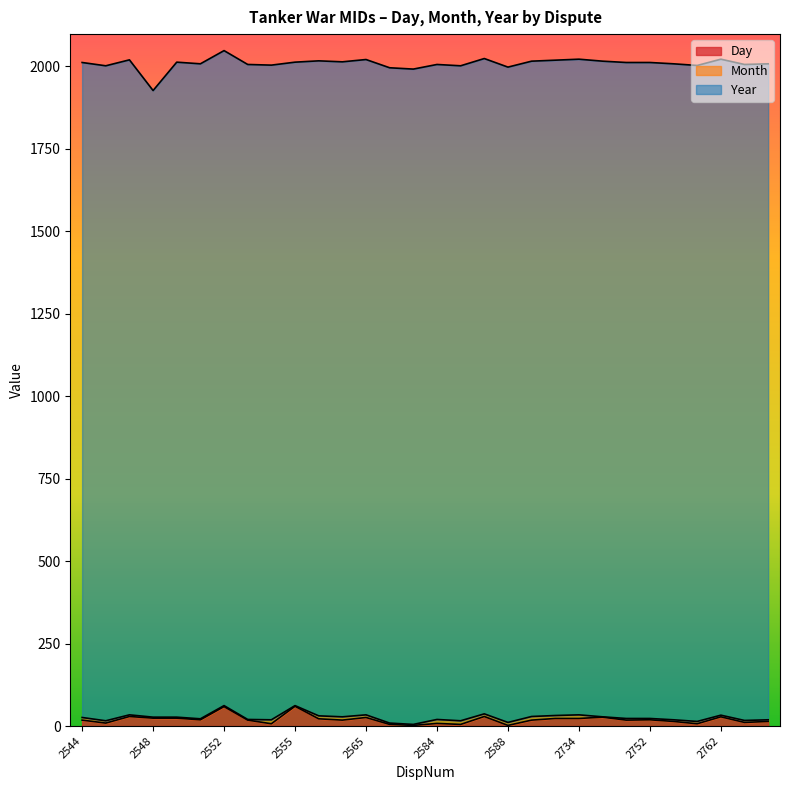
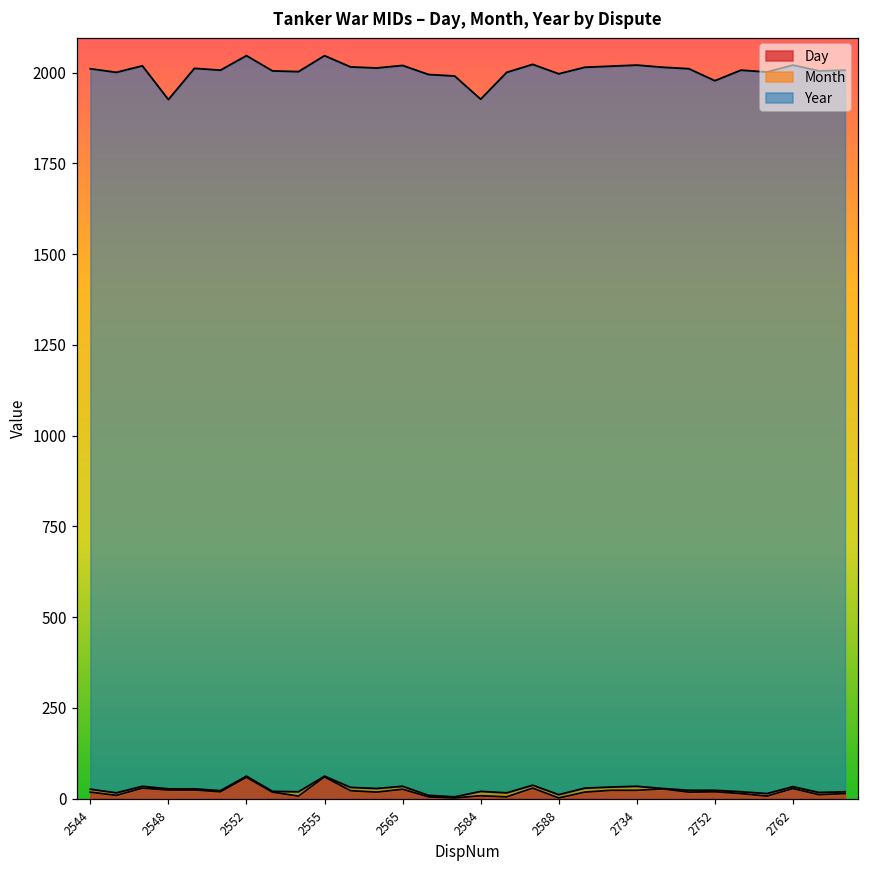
  {
    "Day": {
      "2544": 20,
      "2565": 30,
      "2584": 10,
      "2588": 0,
      "2734": 20
    },
    "Month": {
      "2544": 10,
      "2565": 10,
      "2584": 10,
      "2588": 10,
      "2734": 10
    },
    "Year": {
      "2544": 1990,
      "2548": 1900,
      "2552": 1990,
-     "2555": 1950,
+     "2555": 1990,
      "2565": 1990,
-     "2584": 1990,
+     "2584": 1910,
      "2588": 1990,
      "2734": 1990,
-     "2752": 1990
+     "2752": 1960
    }
  }
